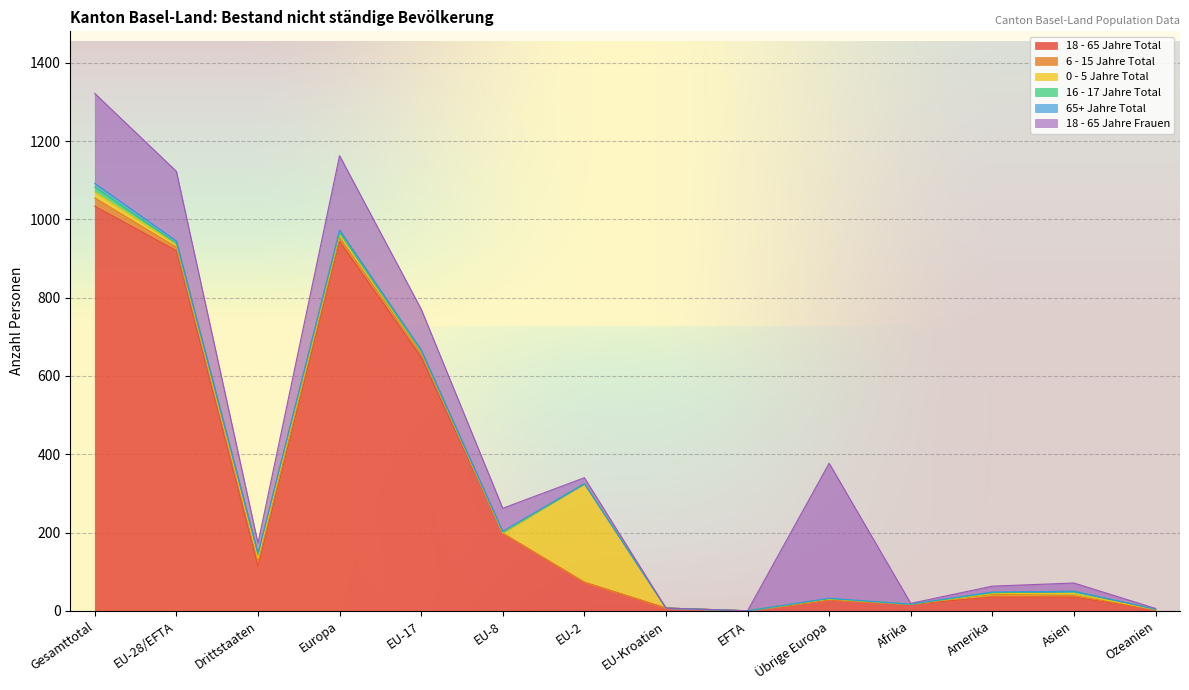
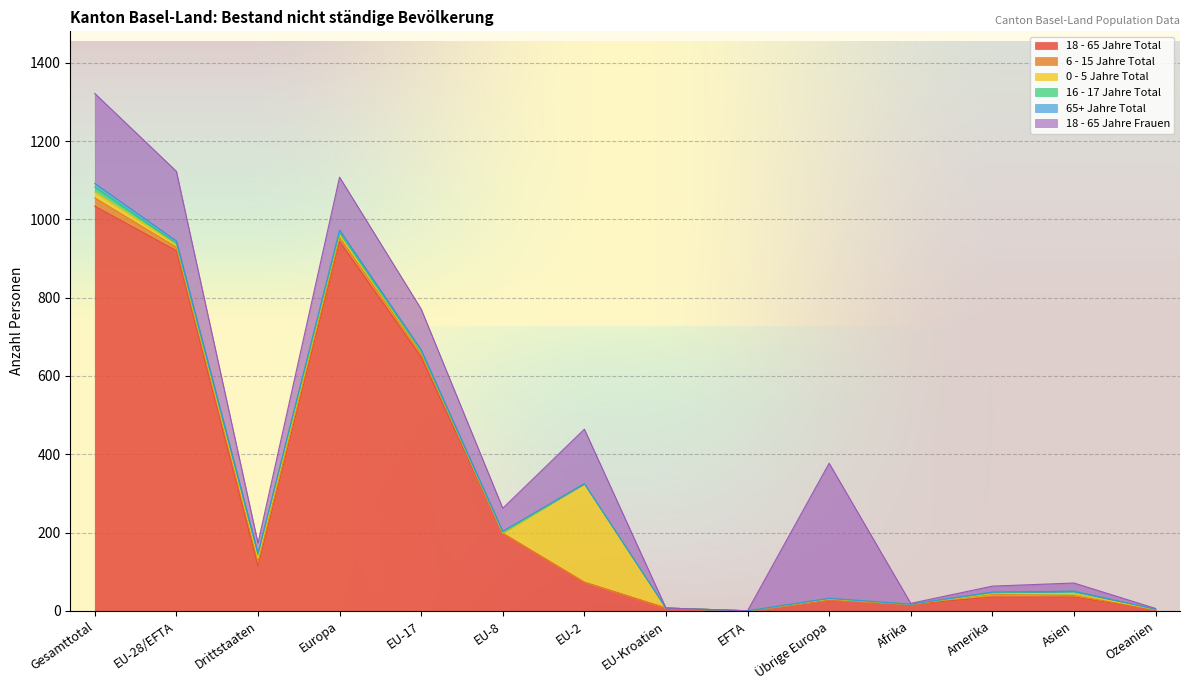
  {
    "0 - 5 Jahre Total": {
      "Gesamttotal": 20,
      "Drittstaaten": 10
    },
    "16 - 17 Jahre Total": {
      "Gesamttotal": 10
    },
    "65+ Jahre Total": {
      "Gesamttotal": 10,
      "Europa": 10
    },
    "18 - 65 Jahre Frauen": {
      "Gesamttotal": 230,
      "EU-28/EFTA": 180,
      "Drittstaaten": 30,
-     "Europa": 190,
+     "Europa": 140,
      "EU-17": 100,
      "EU-8": 60,
-     "EU-2": 20,
+     "EU-2": 140,
      "Übrige Europa": 350,
      "Amerika": 20,
      "Asien": 20
    }
  }
